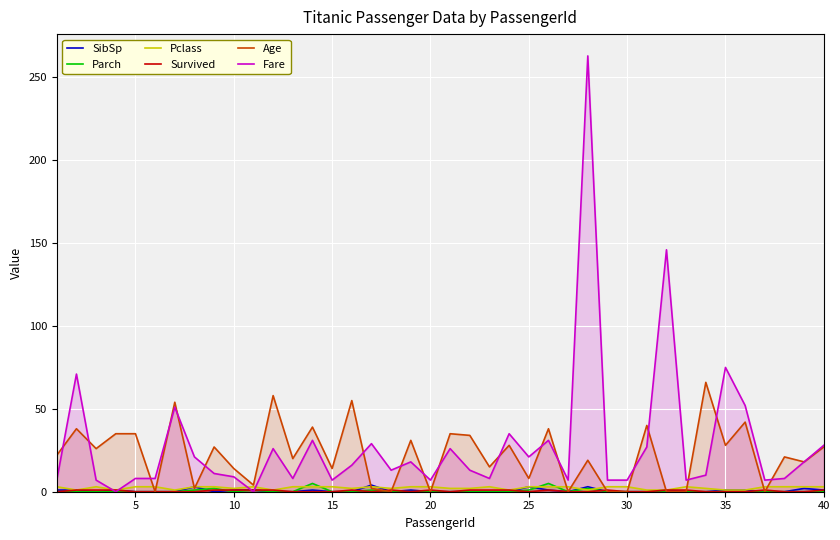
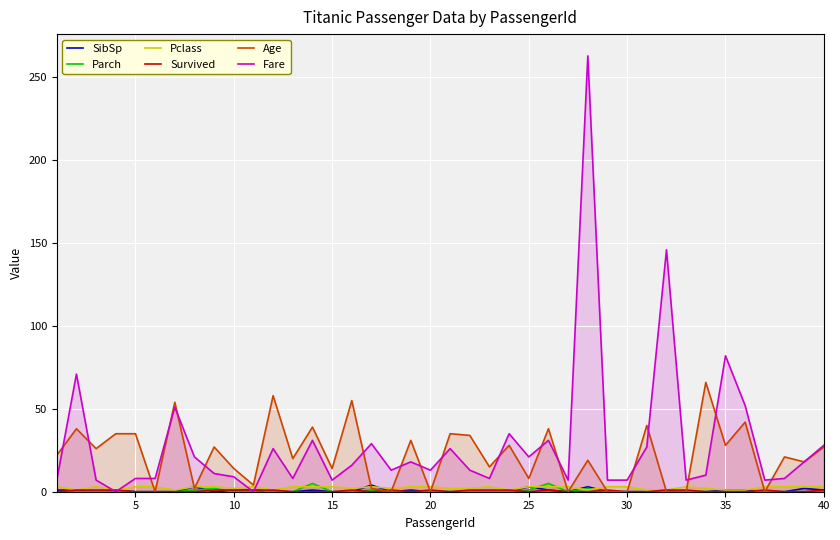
  {
    "Pclass": {
      "5": 3,
      "15": 3,
      "20": 3,
      "30": 3,
      "40": 3
    },
    "Age": {
      "5": 35,
      "10": 14,
      "15": 14,
      "25": 8,
      "35": 28
    },
    "Fare": {
      "5": 8,
      "10": 9,
      "15": 7,
-     "20": 7,
+     "20": 13,
      "25": 21,
      "30": 7,
-     "35": 75
+     "35": 82
    }
  }
